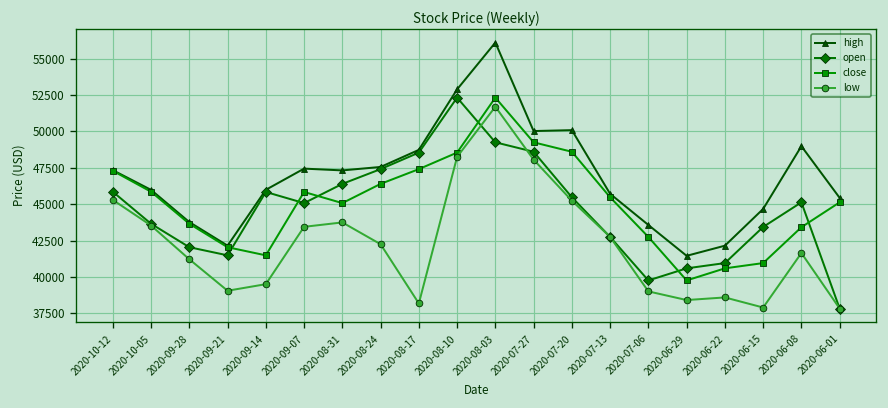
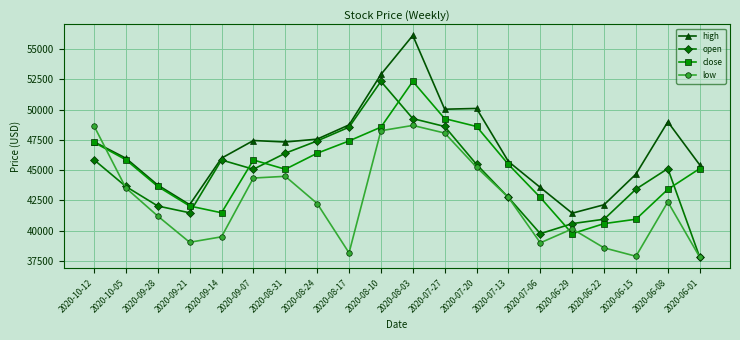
  {
    "low": {
-     "2020-10-12": 45300,
+     "2020-10-12": 48700,
      "2020-09-28": 41200,
      "2020-09-21": 39100,
      "2020-09-14": 39500,
-     "2020-09-07": 43400,
-     "2020-08-31": 43700,
+     "2020-09-07": 44400,
+     "2020-08-31": 44500,
      "2020-08-24": 42200,
      "2020-08-17": 38200,
      "2020-08-10": 48300,
-     "2020-08-03": 51700,
+     "2020-08-03": 48700,
      "2020-07-27": 48100,
      "2020-07-20": 45200,
      "2020-07-06": 39000,
-     "2020-06-29": 38400,
+     "2020-06-29": 40200,
      "2020-06-22": 38600,
      "2020-06-15": 37900,
-     "2020-06-08": 41600
+     "2020-06-08": 42400
    }
  }
